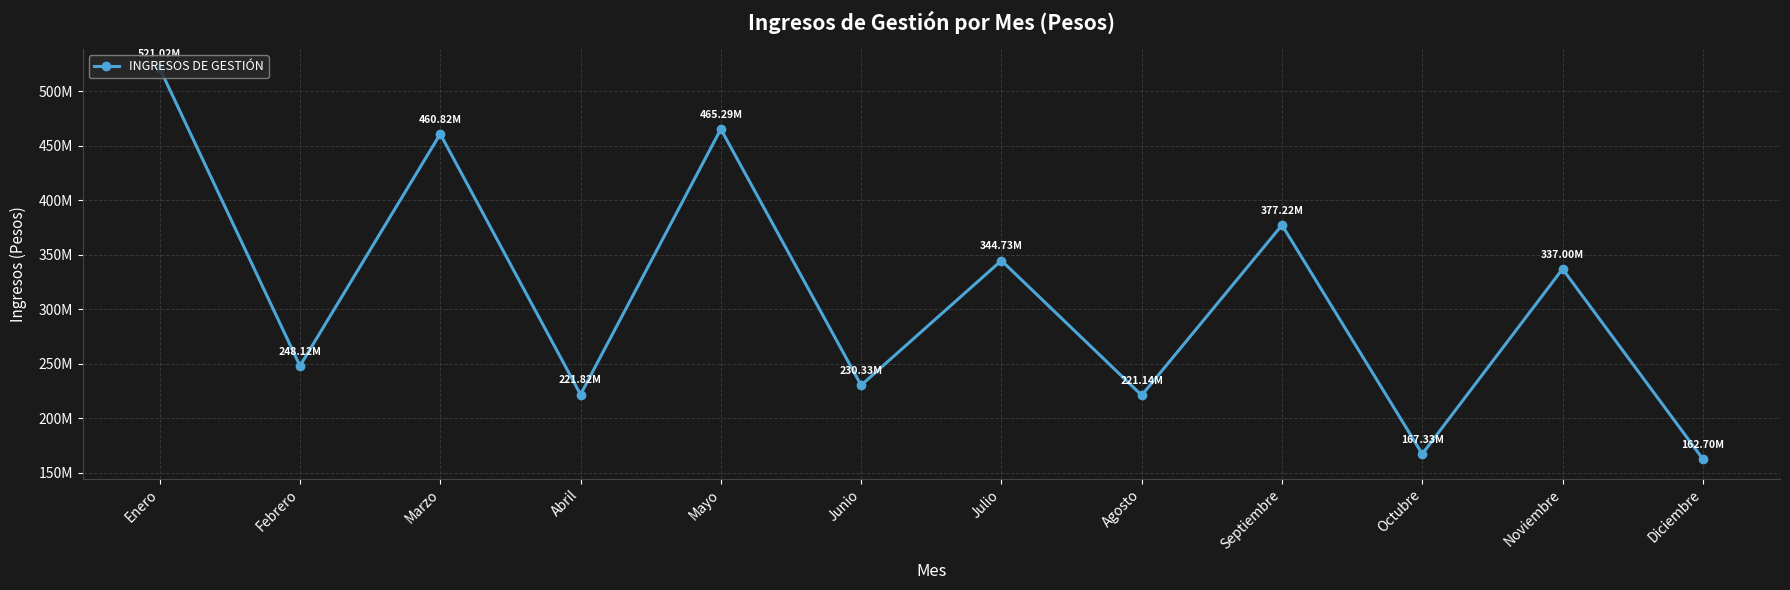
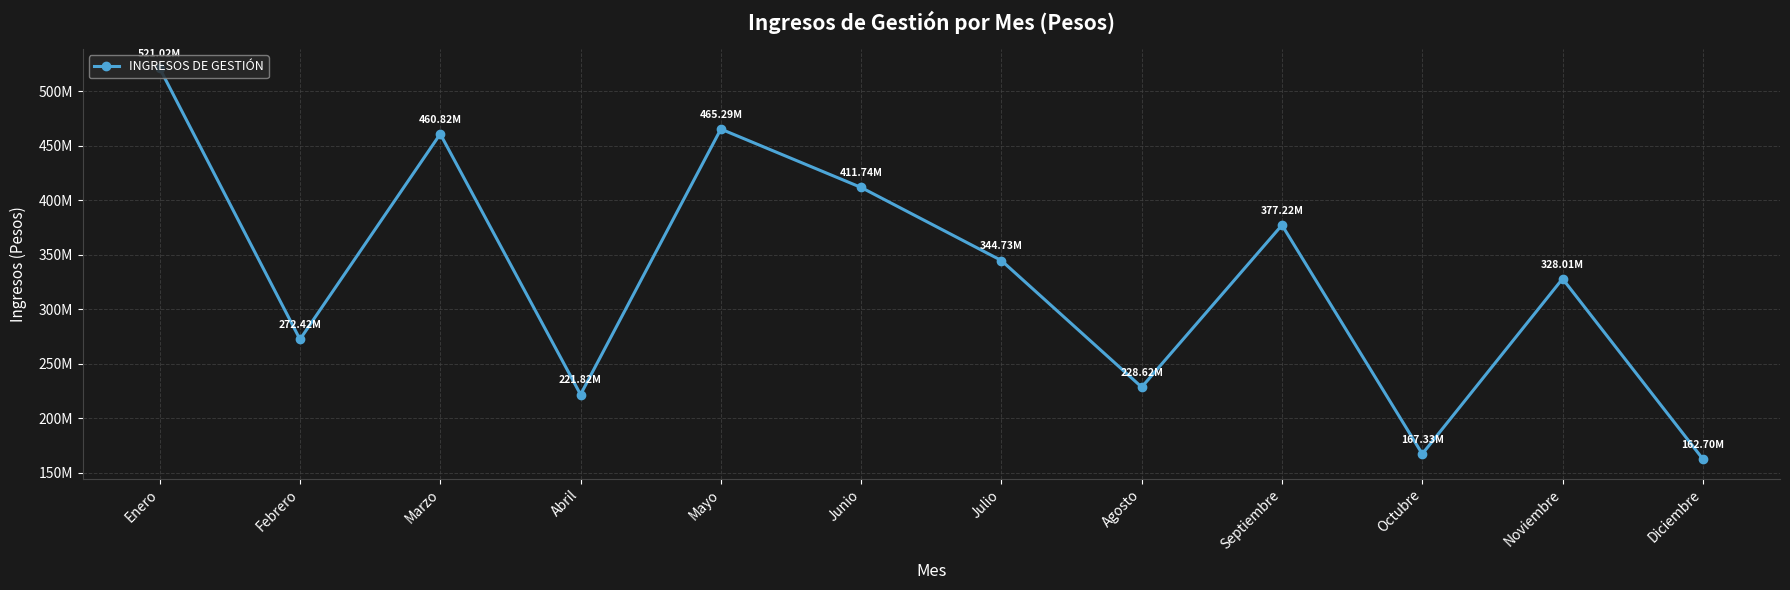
  {
-   "Febrero": "248.12M",
+   "Febrero": "272.42M",
    "Marzo": "460.82M",
    "Abril": "221.82M",
    "Mayo": "465.29M",
-   "Junio": "230.33M",
+   "Junio": "411.74M",
    "Julio": "344.73M",
-   "Agosto": "221.14M",
+   "Agosto": "228.62M",
    "Septiembre": "377.22M",
    "Octubre": "167.33M",
-   "Noviembre": "337.00M",
+   "Noviembre": "328.01M",
    "Diciembre": "162.70M"
  }
